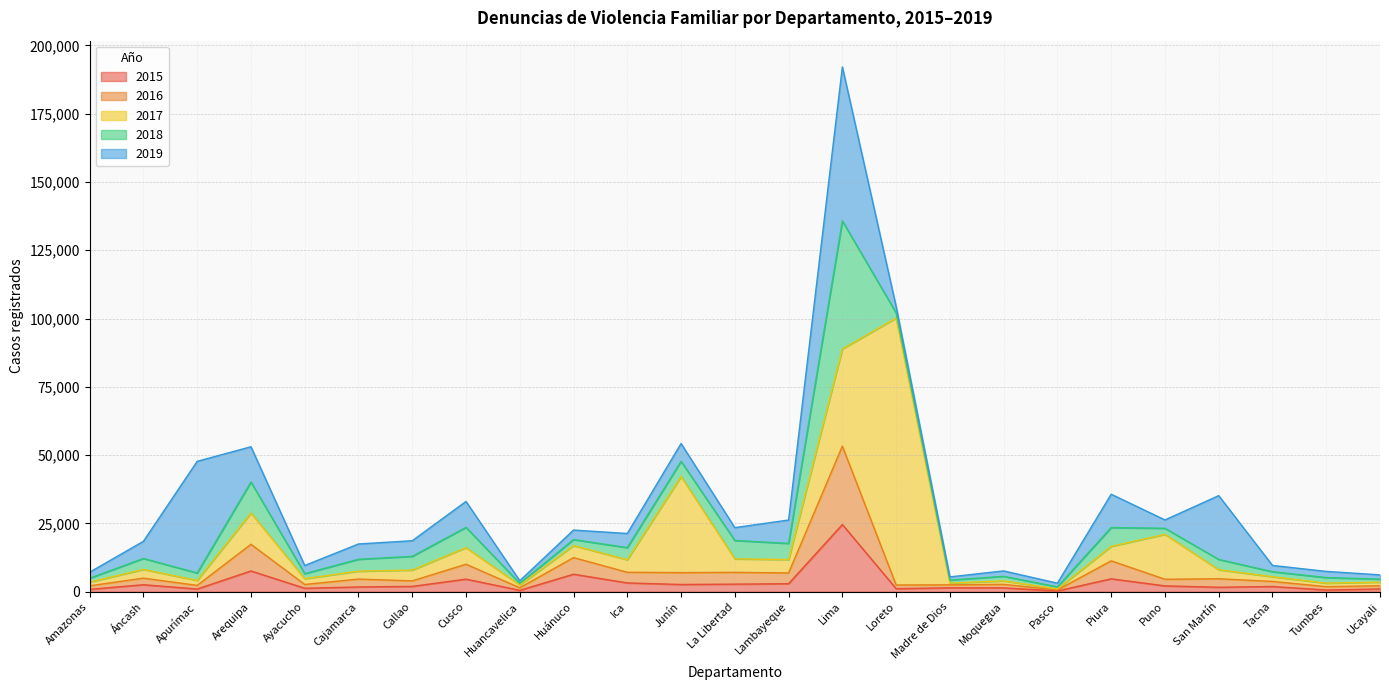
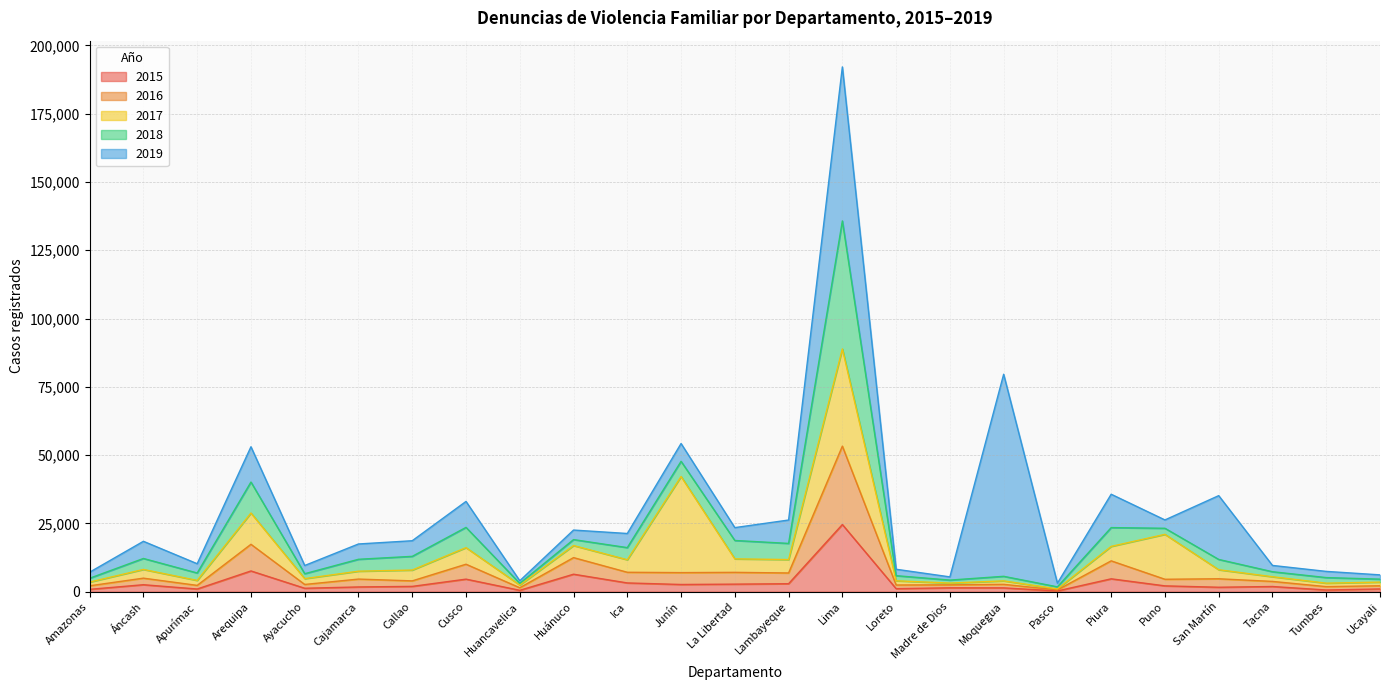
  {
    "2017": {
      "Amazonas": "1,000",
      "Áncash": "3,000",
      "Apurímac": "2,000",
      "Arequipa": "11,000",
      "Ayacucho": "2,000",
      "Cajamarca": "3,000",
      "Callao": "4,000",
      "Cusco": "6,000",
      "Huánuco": "4,000",
      "Ica": "5,000",
      "Junín": "35,000",
      "La Libertad": "5,000",
      "Lambayeque": "5,000",
      "Lima": "36,000",
-     "Loreto": "98,000",
+     "Loreto": "2,000",
      "Moquegua": "1,000",
      "Piura": "5,000",
      "Puno": "16,000",
      "San Martín": "3,000",
      "Tacna": "2,000",
      "Tumbes": "1,000",
      "Ucayali": "1,000"
    },
    "2018": {
      "Amazonas": "1,000",
      "Áncash": "4,000",
      "Apurímac": "3,000",
      "Arequipa": "11,000",
      "Ayacucho": "2,000",
      "Cajamarca": "4,000",
      "Callao": "5,000",
      "Cusco": "7,000",
      "Huánuco": "2,000",
      "Ica": "4,000",
      "Junín": "6,000",
      "La Libertad": "7,000",
      "Lambayeque": "6,000",
      "Lima": "47,000",
      "Loreto": "2,000",
      "Madre de Dios": "1,000",
      "Moquegua": "2,000",
      "Piura": "7,000",
      "Puno": "2,000",
      "San Martín": "4,000",
      "Tacna": "2,000",
      "Tumbes": "2,000",
      "Ucayali": "1,000"
    },
    "2019": {
      "Amazonas": "2,000",
      "Áncash": "6,000",
-     "Apurímac": "41,000",
+     "Apurímac": "3,000",
      "Arequipa": "13,000",
      "Ayacucho": "3,000",
      "Cajamarca": "6,000",
      "Callao": "6,000",
      "Cusco": "10,000",
      "Huancavelica": "1,000",
      "Huánuco": "3,000",
      "Ica": "5,000",
      "Junín": "7,000",
      "La Libertad": "5,000",
      "Lambayeque": "9,000",
      "Lima": "56,000",
      "Loreto": "2,000",
      "Madre de Dios": "1,000",
-     "Moquegua": "2,000",
+     "Moquegua": "74,000",
      "Pasco": "1,000",
      "Piura": "12,000",
      "Puno": "3,000",
      "San Martín": "23,000",
      "Tacna": "2,000",
      "Tumbes": "2,000",
      "Ucayali": "2,000"
    }
  }
